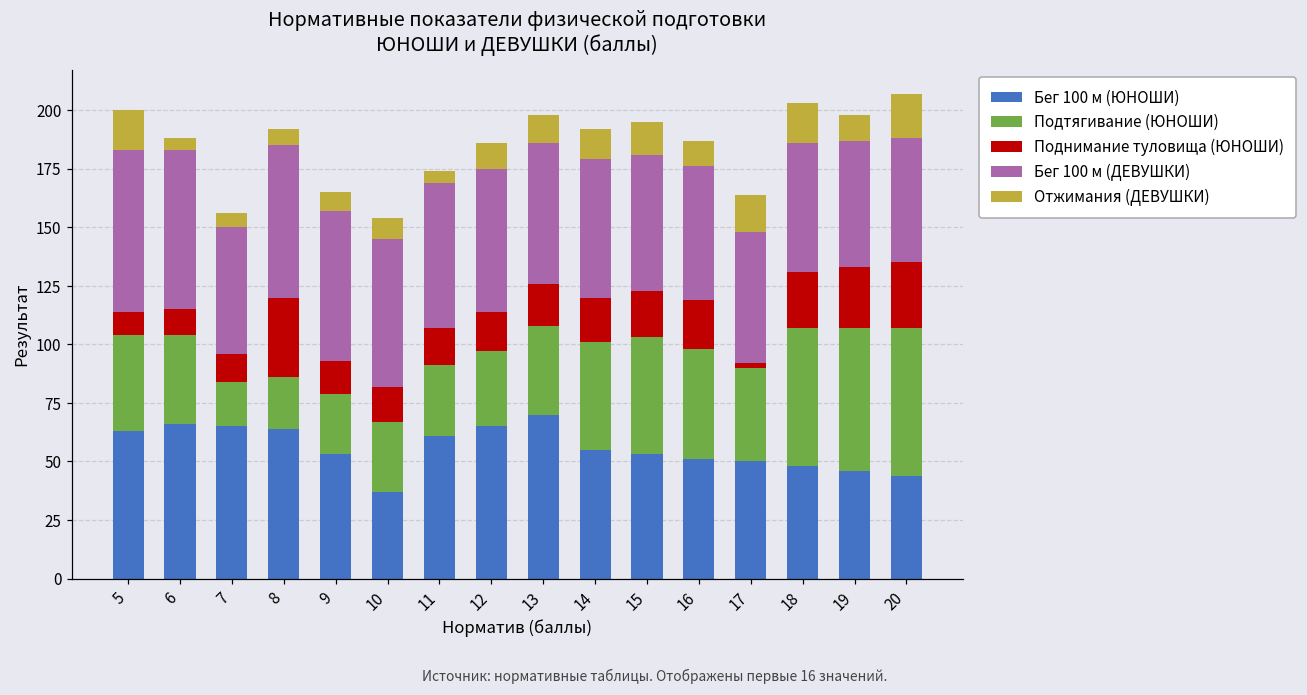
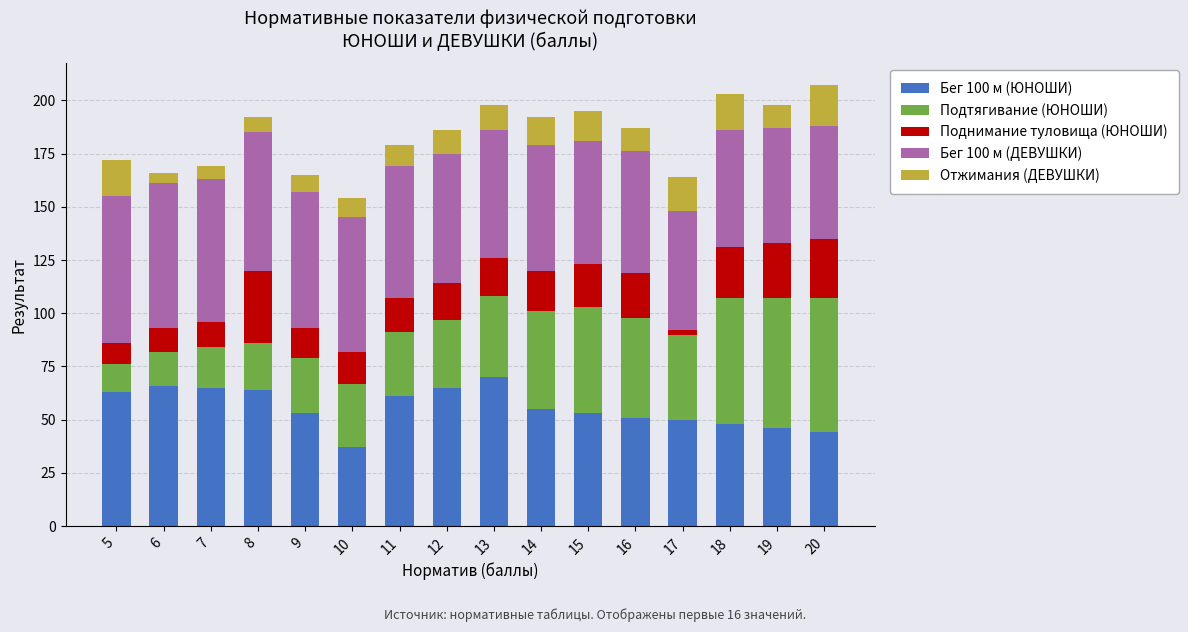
  {
    "Бег 100 м (ЮНОШИ)": {
      "5": 63,
      "6": 66,
      "7": 65,
      "8": 64,
      "9": 53,
      "10": 37,
      "11": 61,
      "12": 65,
      "13": 70,
      "14": 55,
      "15": 53,
      "16": 51,
      "17": 50,
      "18": 48,
      "19": 46,
      "20": 44
    },
    "Подтягивание (ЮНОШИ)": {
-     "5": 41,
-     "6": 38,
+     "5": 13,
+     "6": 16,
      "7": 19,
      "8": 22,
      "9": 26,
      "10": 30,
      "11": 30,
      "12": 32,
      "13": 38,
      "14": 46,
      "15": 50,
      "16": 47,
      "17": 40,
      "18": 59,
      "19": 61,
      "20": 63
    },
    "Поднимание туловища (ЮНОШИ)": {
      "5": 10,
      "6": 11,
      "7": 12,
      "8": 34,
      "9": 14,
      "10": 15,
      "11": 16,
      "12": 17,
      "13": 18,
      "14": 19,
      "15": 20,
      "16": 21,
      "17": 2,
      "18": 24,
      "19": 26,
      "20": 28
    },
    "Бег 100 м (ДЕВУШКИ)": {
      "5": 69,
      "6": 68,
-     "7": 54,
+     "7": 67,
      "8": 65,
      "9": 64,
      "10": 63,
      "11": 62,
      "12": 61,
      "13": 60,
      "14": 59,
      "15": 58,
      "16": 57,
      "17": 56,
      "18": 55,
      "19": 54,
      "20": 53
    },
    "Отжимания (ДЕВУШКИ)": {
      "5": 17,
      "6": 5,
      "7": 6,
      "8": 7,
      "9": 8,
      "10": 9,
-     "11": 5,
+     "11": 10,
      "12": 11,
      "13": 12,
      "14": 13,
      "15": 14,
      "16": 11,
      "17": 16,
      "18": 17,
      "19": 11,
      "20": 19
    }
  }
